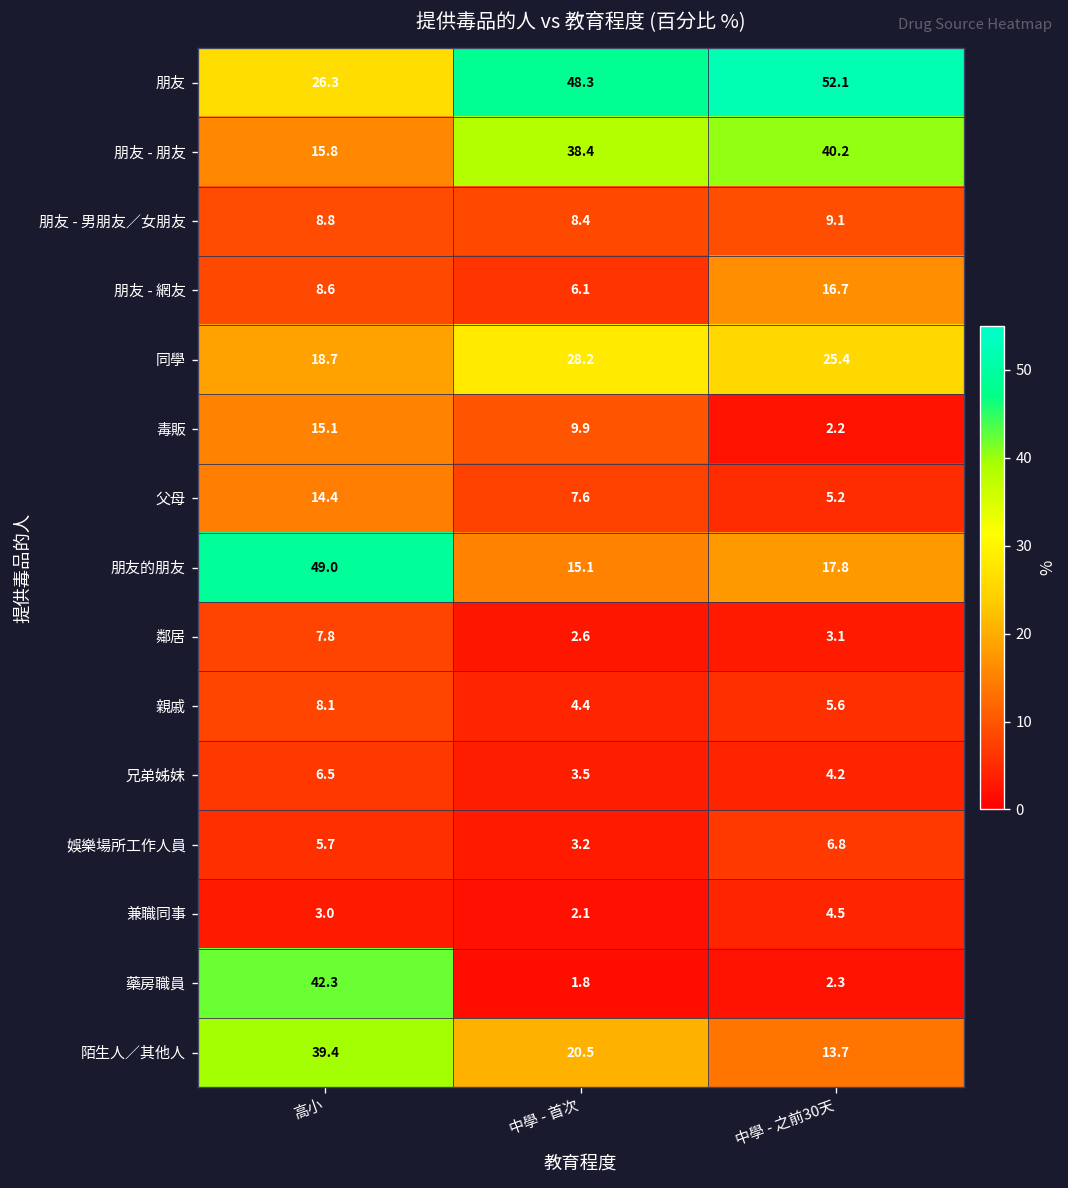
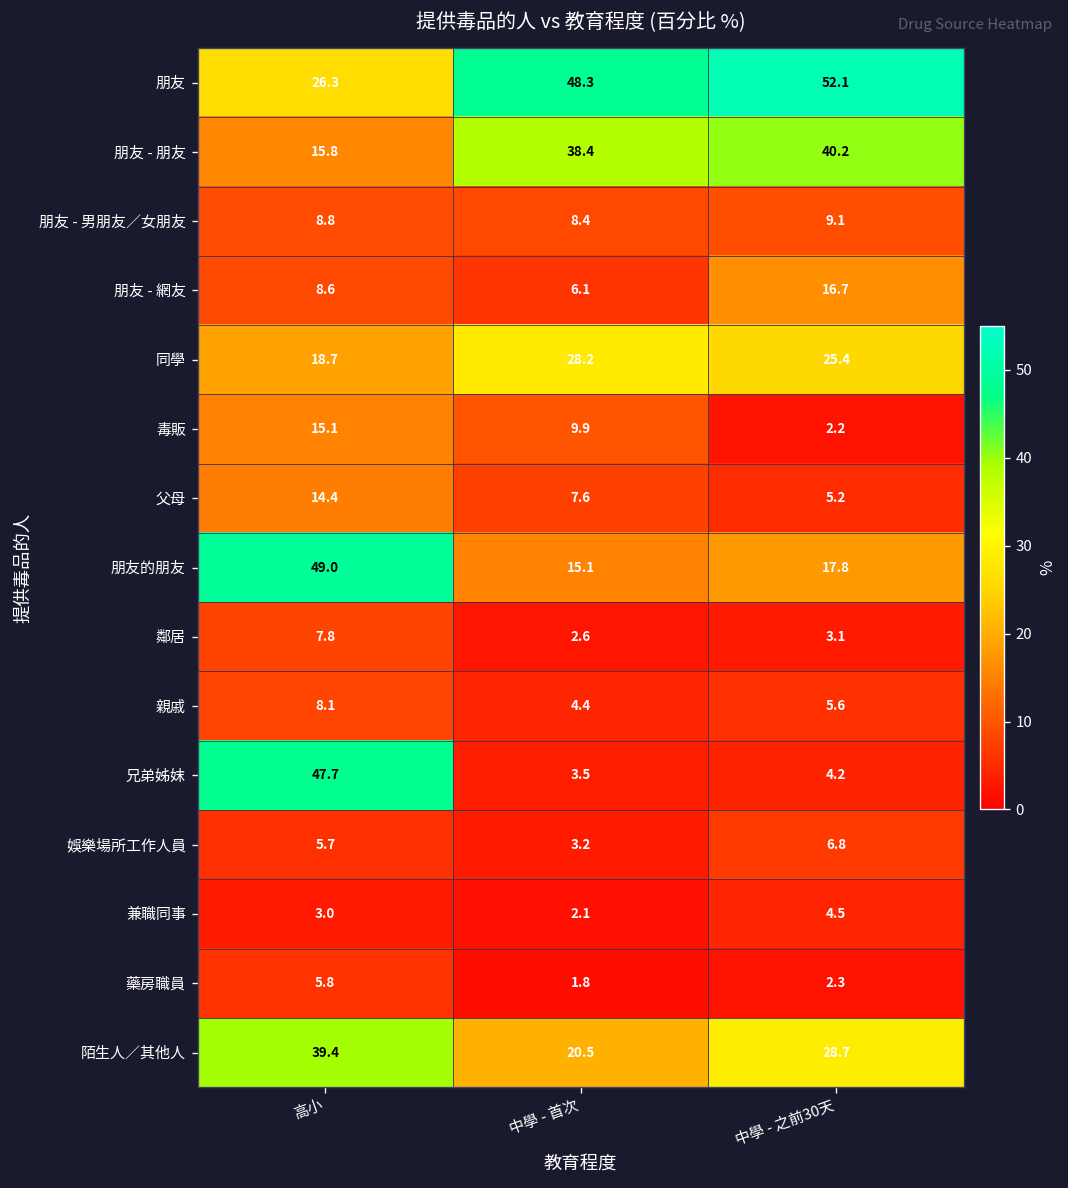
  {
    "朋友": {
      "高小": 26.3,
      "中學 - 首次": 48.3,
      "中學 - 之前30天": 52.1
    },
    "朋友 - 朋友": {
      "高小": 15.8,
      "中學 - 首次": 38.4,
      "中學 - 之前30天": 40.2
    },
    "朋友 - 男朋友／女朋友": {
      "高小": 8.8,
      "中學 - 首次": 8.4,
      "中學 - 之前30天": 9.1
    },
    "朋友 - 網友": {
      "高小": 8.6,
      "中學 - 首次": 6.1,
      "中學 - 之前30天": 16.7
    },
    "同學": {
      "高小": 18.7,
      "中學 - 首次": 28.2,
      "中學 - 之前30天": 25.4
    },
    "毒販": {
      "高小": 15.1,
      "中學 - 首次": 9.9,
      "中學 - 之前30天": 2.2
    },
    "父母": {
      "高小": 14.4,
      "中學 - 首次": 7.6,
      "中學 - 之前30天": 5.2
    },
    "朋友的朋友": {
      "高小": 49.0,
      "中學 - 首次": 15.1,
      "中學 - 之前30天": 17.8
    },
    "鄰居": {
      "高小": 7.8,
      "中學 - 首次": 2.6,
      "中學 - 之前30天": 3.1
    },
    "親戚": {
      "高小": 8.1,
      "中學 - 首次": 4.4,
      "中學 - 之前30天": 5.6
    },
    "兄弟姊妺": {
-     "高小": 6.5,
+     "高小": 47.7,
      "中學 - 首次": 3.5,
      "中學 - 之前30天": 4.2
    },
    "娛樂場所工作人員": {
      "高小": 5.7,
      "中學 - 首次": 3.2,
      "中學 - 之前30天": 6.8
    },
    "兼職同事": {
      "高小": 3.0,
      "中學 - 首次": 2.1,
      "中學 - 之前30天": 4.5
    },
    "藥房職員": {
-     "高小": 42.3,
+     "高小": 5.8,
      "中學 - 首次": 1.8,
      "中學 - 之前30天": 2.3
    },
    "陌生人／其他人": {
      "高小": 39.4,
      "中學 - 首次": 20.5,
-     "中學 - 之前30天": 13.7
+     "中學 - 之前30天": 28.7
    }
  }
